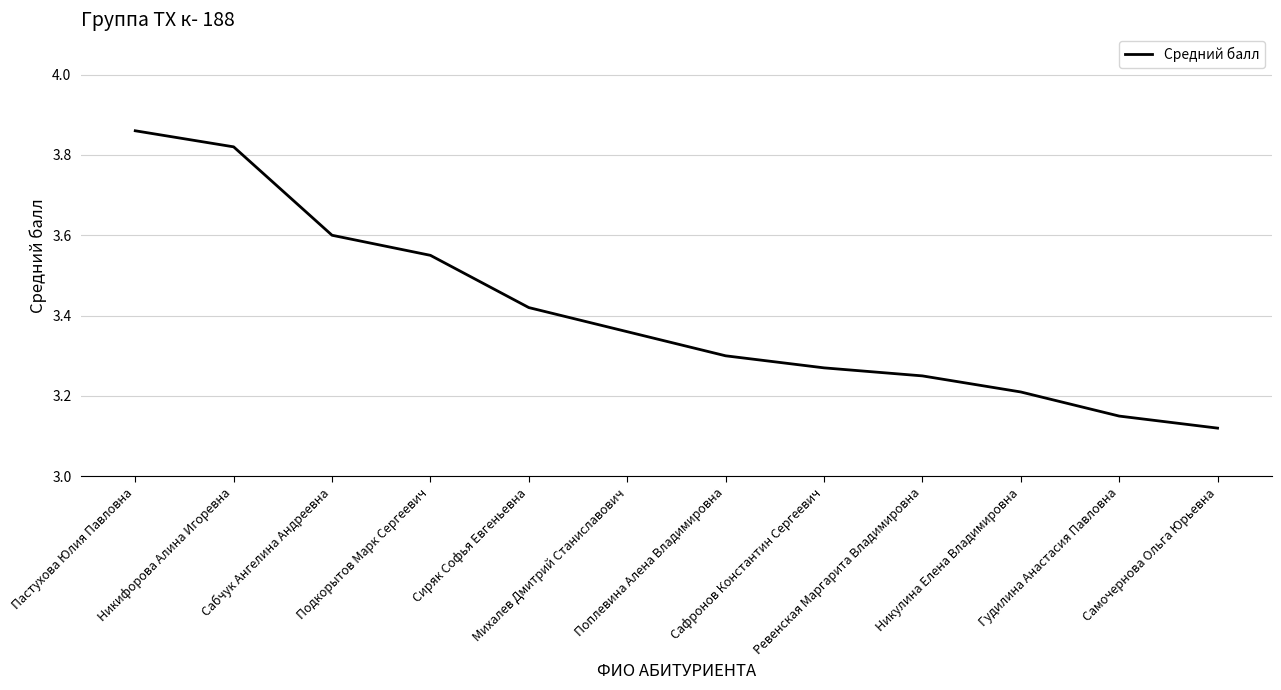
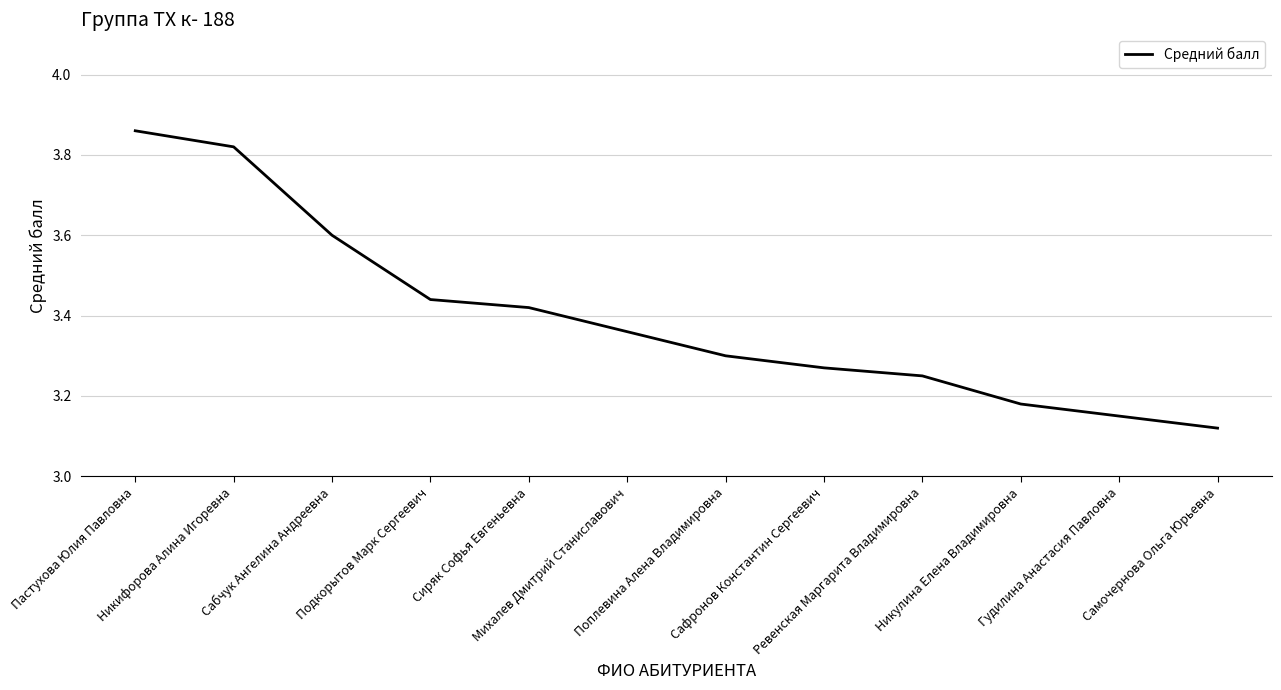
  {
    "Пастухова Юлия Павловна": 3.86,
    "Никифорова Алина Игоревна": 3.82,
    "Сабчук Ангелина Андреевна": 3.60,
-   "Подкорытов Марк Сергеевич": 3.55,
+   "Подкорытов Марк Сергеевич": 3.44,
    "Сиряк Софья Евгеньевна": 3.42,
    "Михалев Дмитрий Станиславович": 3.36,
    "Поплевина Алена Владимировна": 3.30,
    "Сафронов Константин Сергеевич": 3.27,
    "Ревенская Маргарита Владимировна": 3.25,
-   "Никулина Елена Владимировна": 3.21,
+   "Никулина Елена Владимировна": 3.18,
    "Гудилина Анастасия Павловна": 3.15,
    "Самочернова Ольга Юрьевна": 3.12
  }
